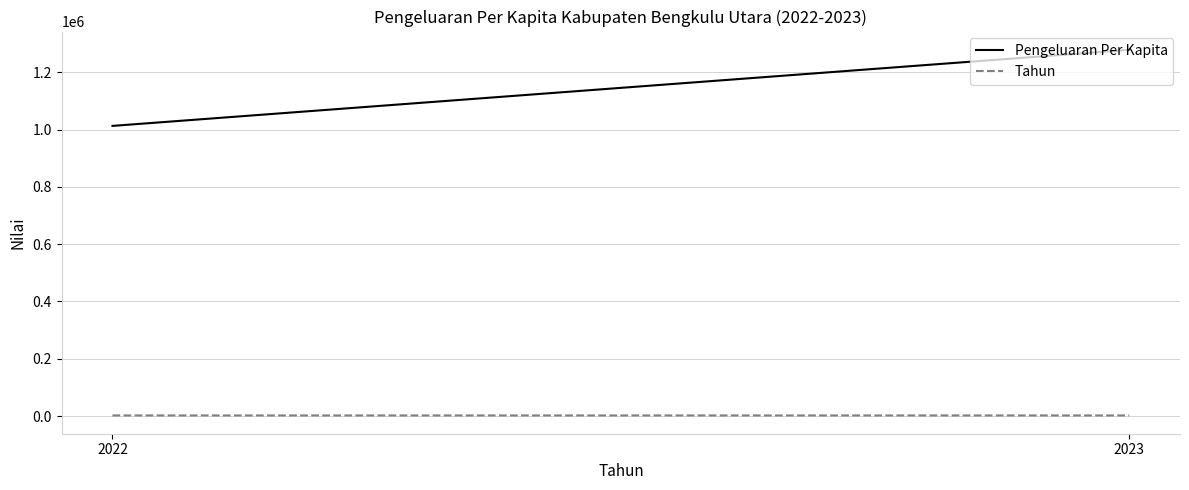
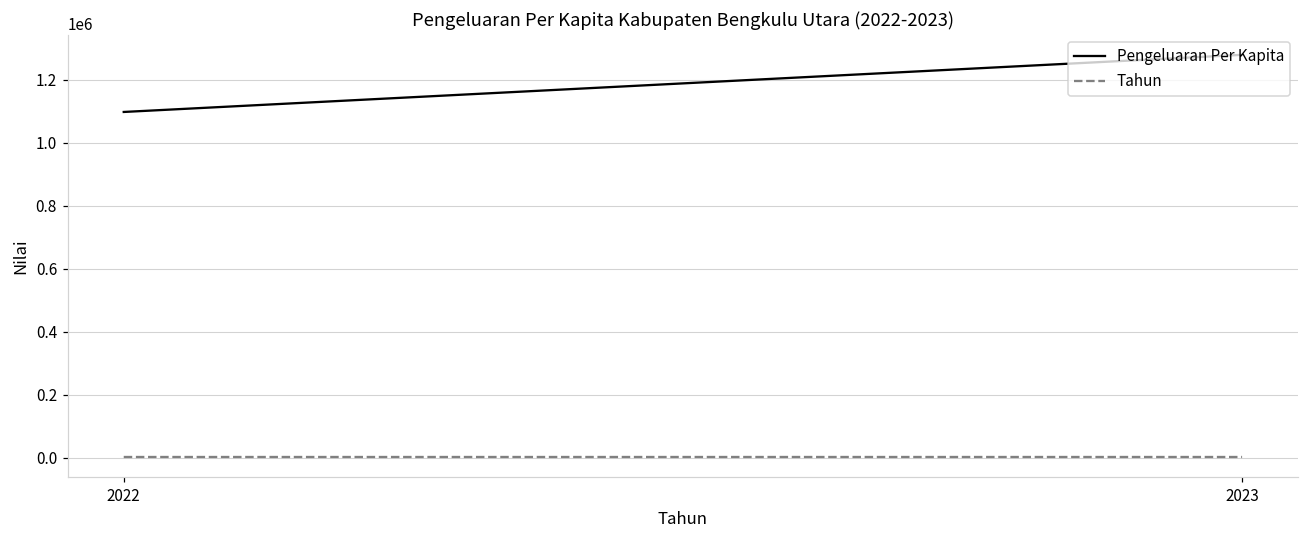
  {
    "Pengeluaran Per Kapita": {
-     "2022": 1010000
+     "2022": 1100000
    },
    "Tahun": {
      "2022": 0,
      "2023": 0
    }
  }
